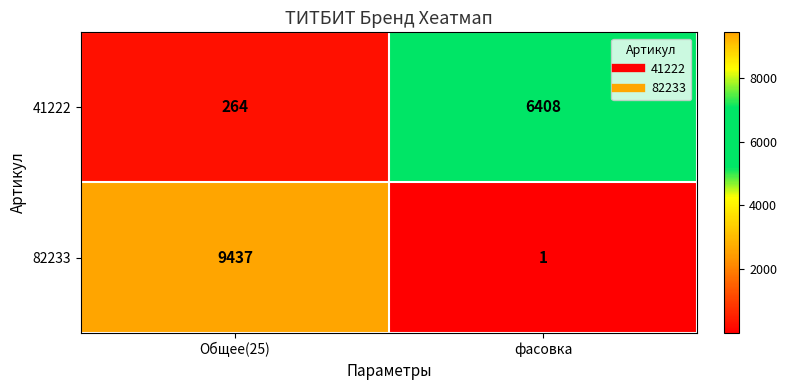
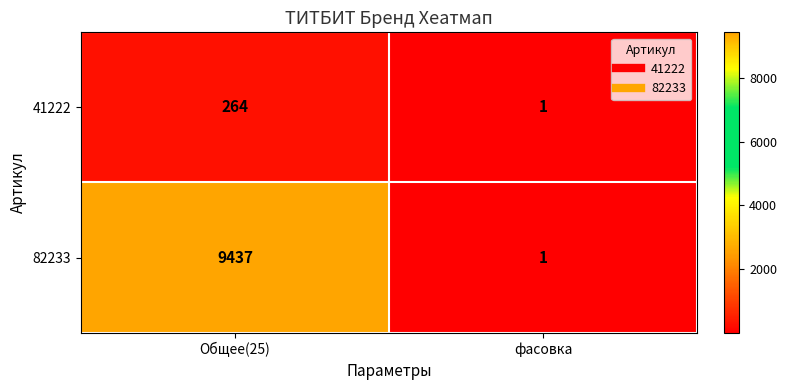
  {
    "41222": {
      "Общее(25)": 264,
-     "фасовка": 6408
+     "фасовка": 1
    },
    "82233": {
      "Общее(25)": 9437,
      "фасовка": 1
    }
  }
